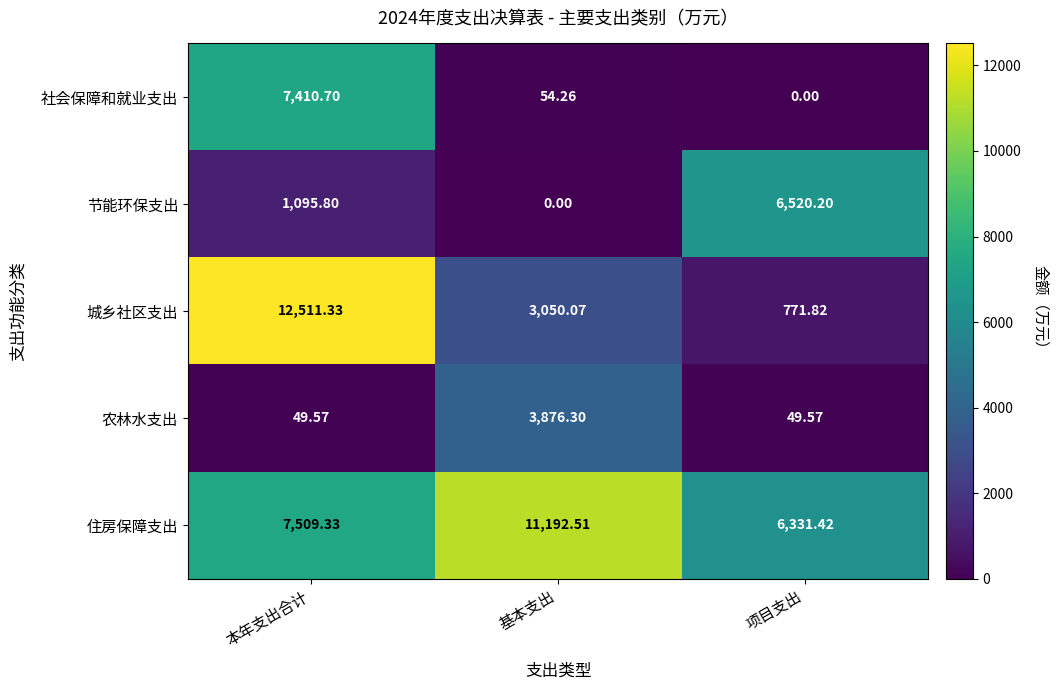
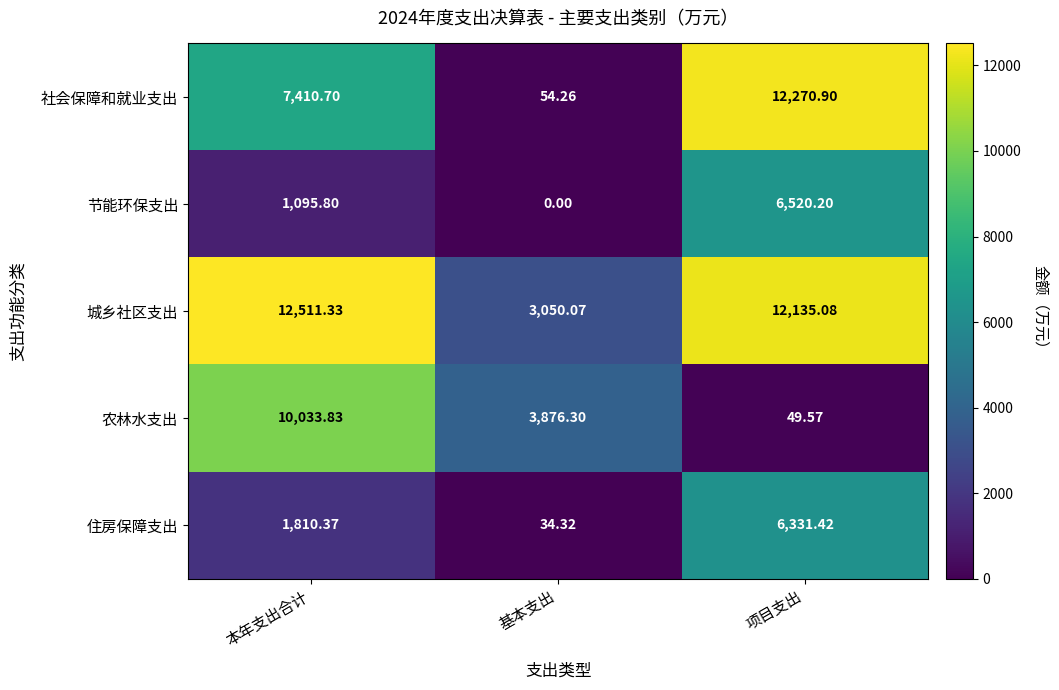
  {
    "社会保障和就业支出": {
      "本年支出合计": "7,410.70",
      "基本支出": "54.26",
-     "项目支出": "0.00"
+     "项目支出": "12,270.90"
    },
    "节能环保支出": {
      "本年支出合计": "1,095.80",
      "基本支出": "0.00",
      "项目支出": "6,520.20"
    },
    "城乡社区支出": {
      "本年支出合计": "12,511.33",
      "基本支出": "3,050.07",
-     "项目支出": "771.82"
+     "项目支出": "12,135.08"
    },
    "农林水支出": {
-     "本年支出合计": "49.57",
+     "本年支出合计": "10,033.83",
      "基本支出": "3,876.30",
      "项目支出": "49.57"
    },
    "住房保障支出": {
-     "本年支出合计": "7,509.33",
-     "基本支出": "11,192.51",
+     "本年支出合计": "1,810.37",
+     "基本支出": "34.32",
      "项目支出": "6,331.42"
    }
  }
